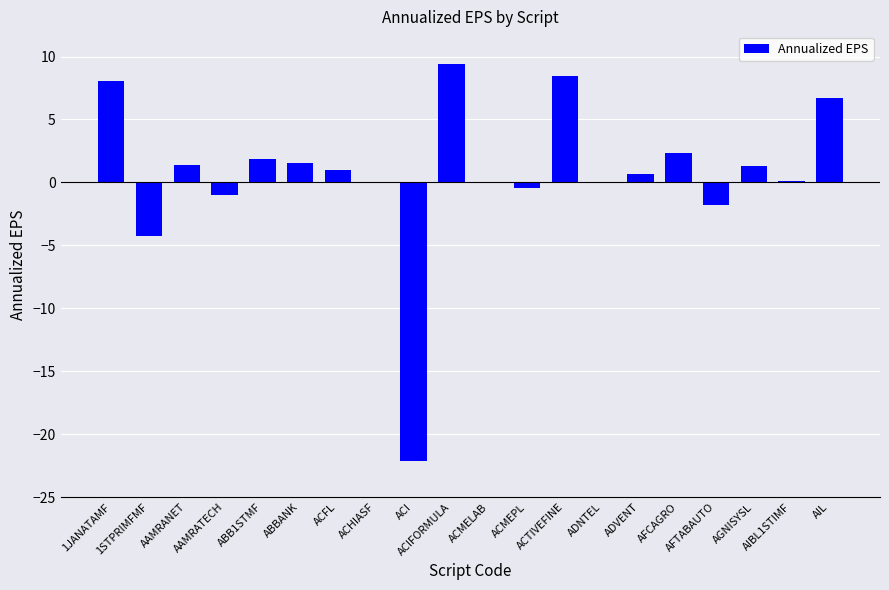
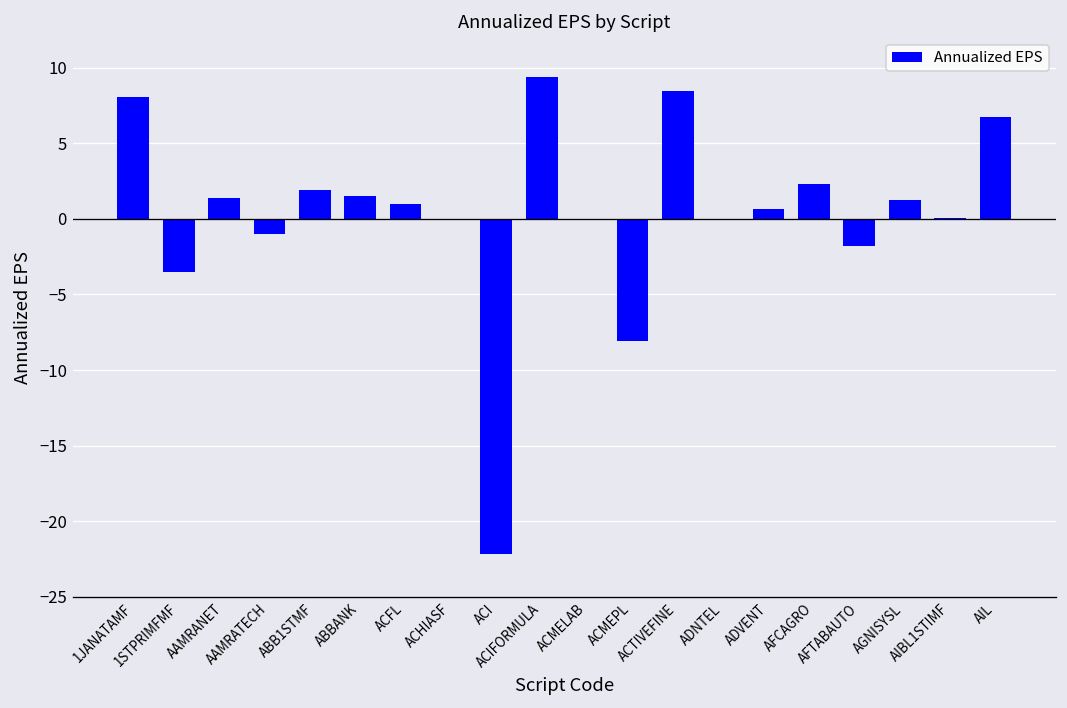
  {
    "1JANATAMF": 8.1,
-   "1STPRIMFMF": -4.3,
+   "1STPRIMFMF": -3.5,
    "AAMRANET": 1.4,
    "AAMRATECH": -1.0,
    "ABB1STMF": 1.9,
    "ABBANK": 1.5,
    "ACFL": 1.0,
    "ACHIASF": 0.0,
    "ACI": -22.2,
    "ACIFORMULA": 9.4,
    "ACMELAB": 0.0,
-   "ACMEPL": -0.5,
+   "ACMEPL": -8.1,
    "ACTIVEFINE": 8.5,
    "ADNTEL": 0.0,
    "ADVENT": 0.6,
    "AFCAGRO": 2.3,
    "AFTABAUTO": -1.8,
    "AGNISYSL": 1.3,
    "AIL": 6.7
  }
